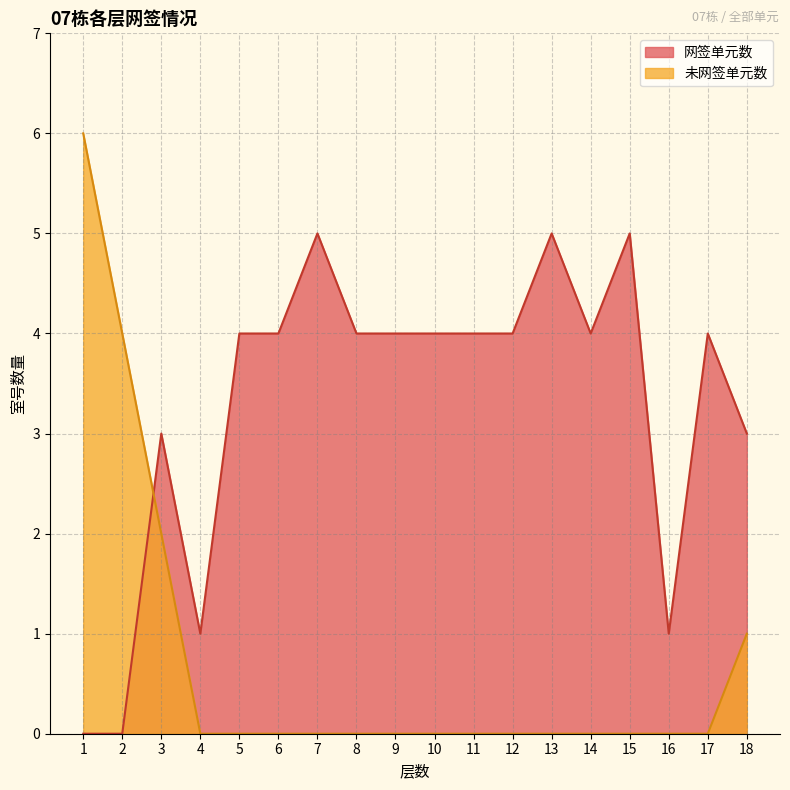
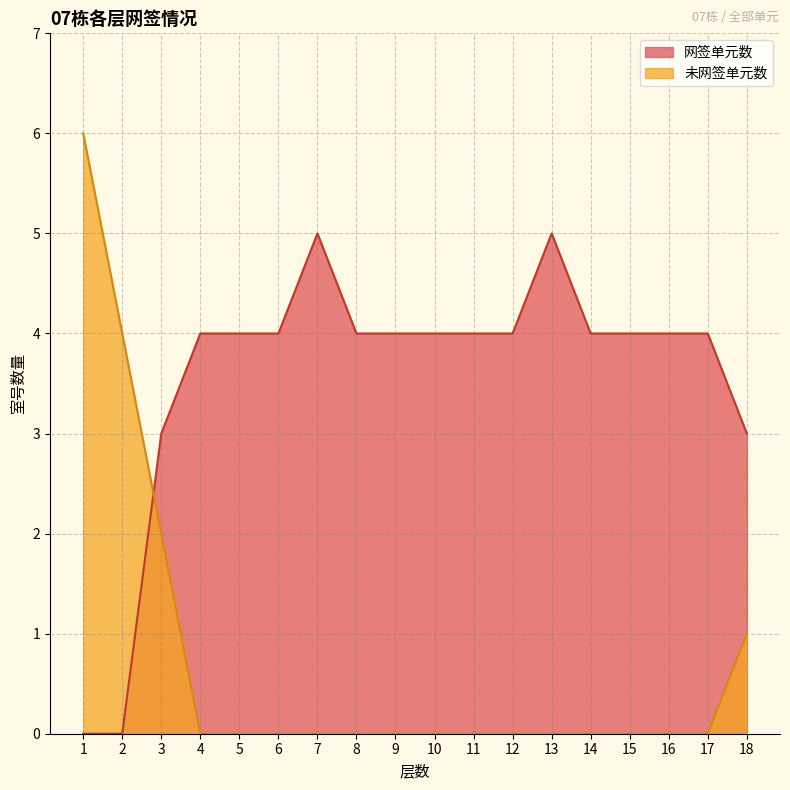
  {
    "网签单元数": {
      "1": 0,
      "2": 0,
      "3": 3,
-     "4": 1,
+     "4": 4,
      "5": 4,
      "6": 4,
      "7": 5,
      "8": 4,
      "9": 4,
      "10": 4,
      "11": 4,
      "12": 4,
      "13": 5,
      "14": 4,
-     "15": 5,
-     "16": 1,
+     "15": 4,
+     "16": 4,
      "17": 4,
      "18": 3
    },
    "未网签单元数": {
      "1": 6,
      "2": 4,
      "3": 2,
      "4": 0,
      "5": 0,
      "6": 0,
      "7": 0,
      "8": 0,
      "9": 0,
      "10": 0,
      "11": 0,
      "12": 0,
      "13": 0,
      "14": 0,
      "15": 0,
      "16": 0,
      "17": 0,
      "18": 1
    }
  }
